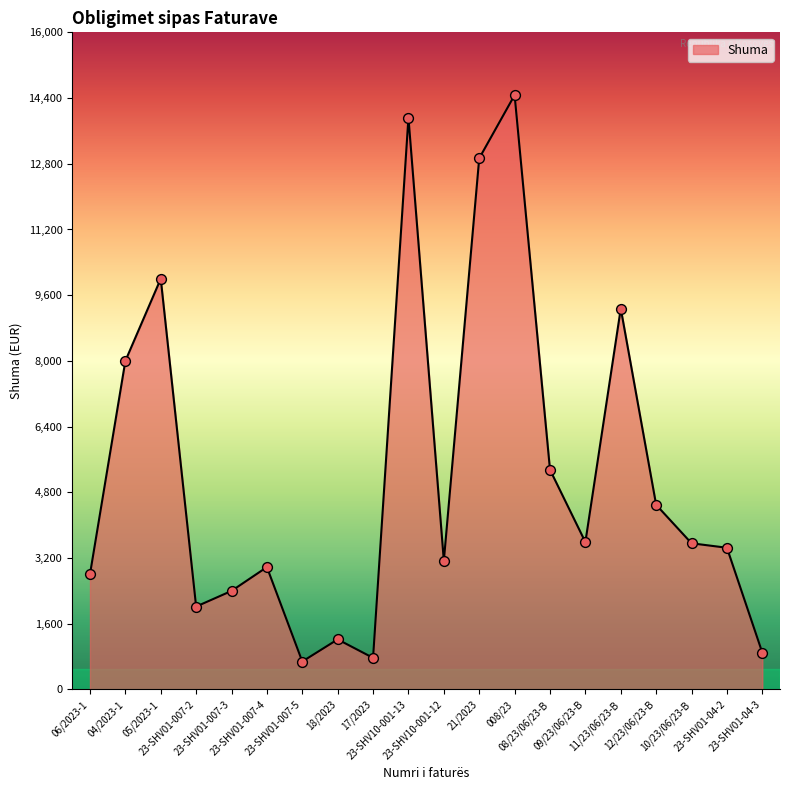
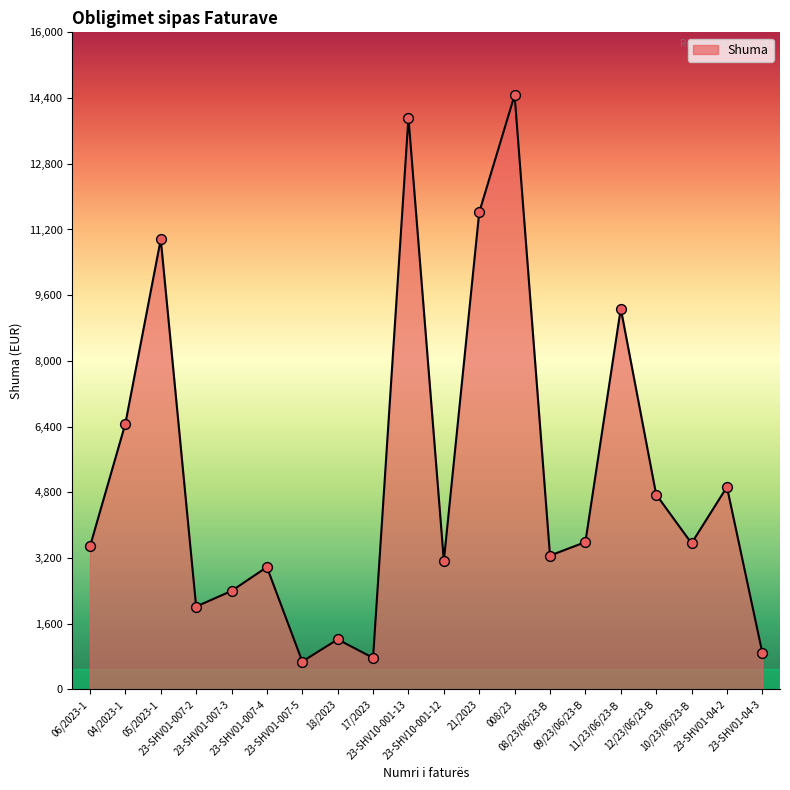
  {
-   "06/2023-1": "2,800",
-   "04/2023-1": "8,000",
-   "05/2023-1": "10,000",
+   "06/2023-1": "3,500",
+   "04/2023-1": "6,500",
+   "05/2023-1": "11,000",
    "23-SHV01-007-2": "2,000",
    "23-SHV01-007-3": "2,400",
    "23-SHV01-007-4": "3,000",
    "23-SHV01-007-5": "700",
    "18/2023": "1,200",
    "17/2023": "800",
    "23-SHV10-001-13": "13,900",
    "23-SHV10-001-12": "3,100",
-   "21/2023": "12,900",
+   "21/2023": "11,600",
    "008/23": "14,500",
-   "08/23/06/23-B": "5,400",
+   "08/23/06/23-B": "3,300",
    "09/23/06/23-B": "3,600",
    "11/23/06/23-B": "9,300",
-   "12/23/06/23-B": "4,500",
+   "12/23/06/23-B": "4,700",
    "10/23/06/23-B": "3,600",
-   "23-SHV01-04-2": "3,500",
+   "23-SHV01-04-2": "4,900",
    "23-SHV01-04-3": "900"
  }
